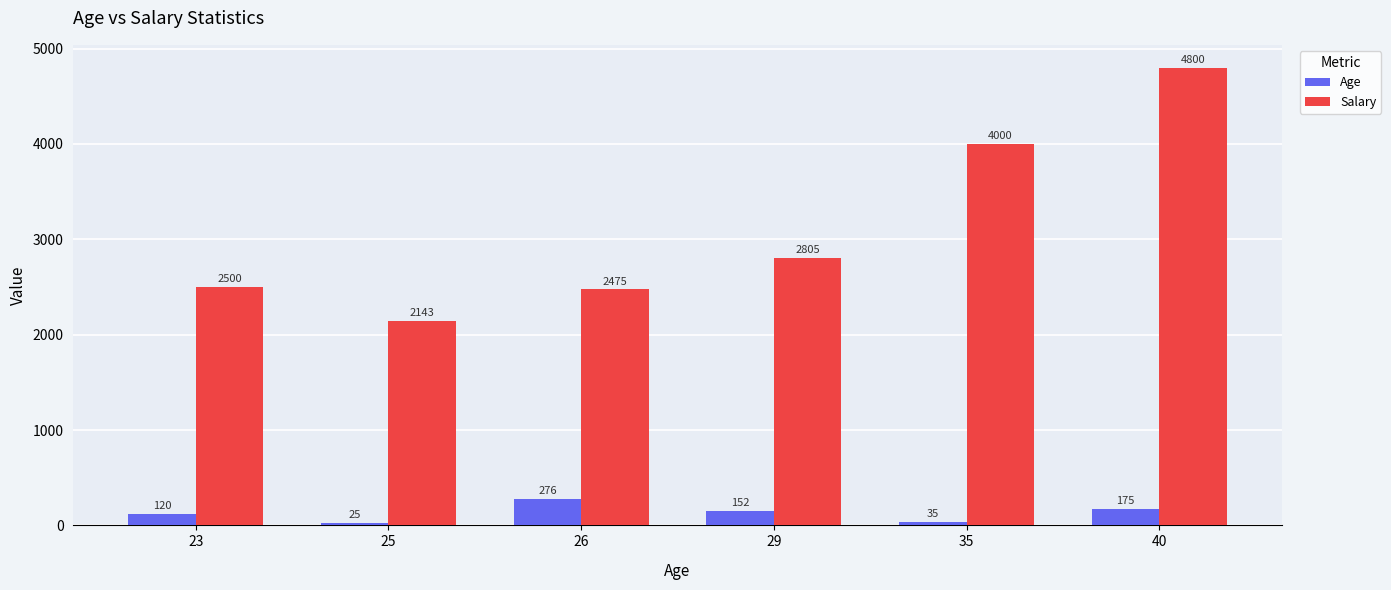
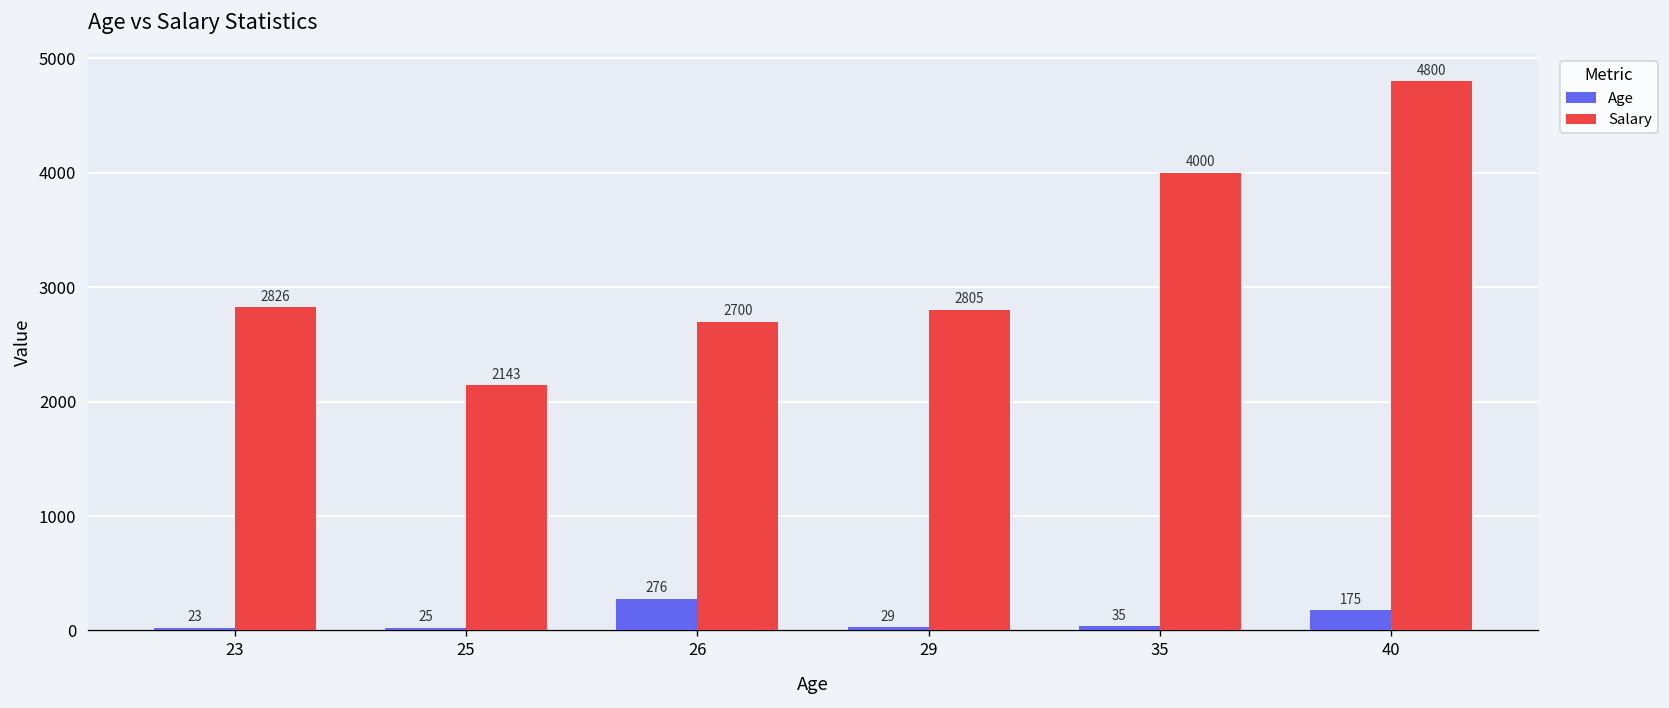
  {
    "Age": {
-     "23": 120,
+     "23": 23,
      "25": 25,
      "26": 276,
-     "29": 152,
+     "29": 29,
      "35": 35,
      "40": 175
    },
    "Salary": {
-     "23": 2500,
+     "23": 2826,
      "25": 2143,
-     "26": 2475,
+     "26": 2700,
      "29": 2805,
      "35": 4000,
      "40": 4800
    }
  }
